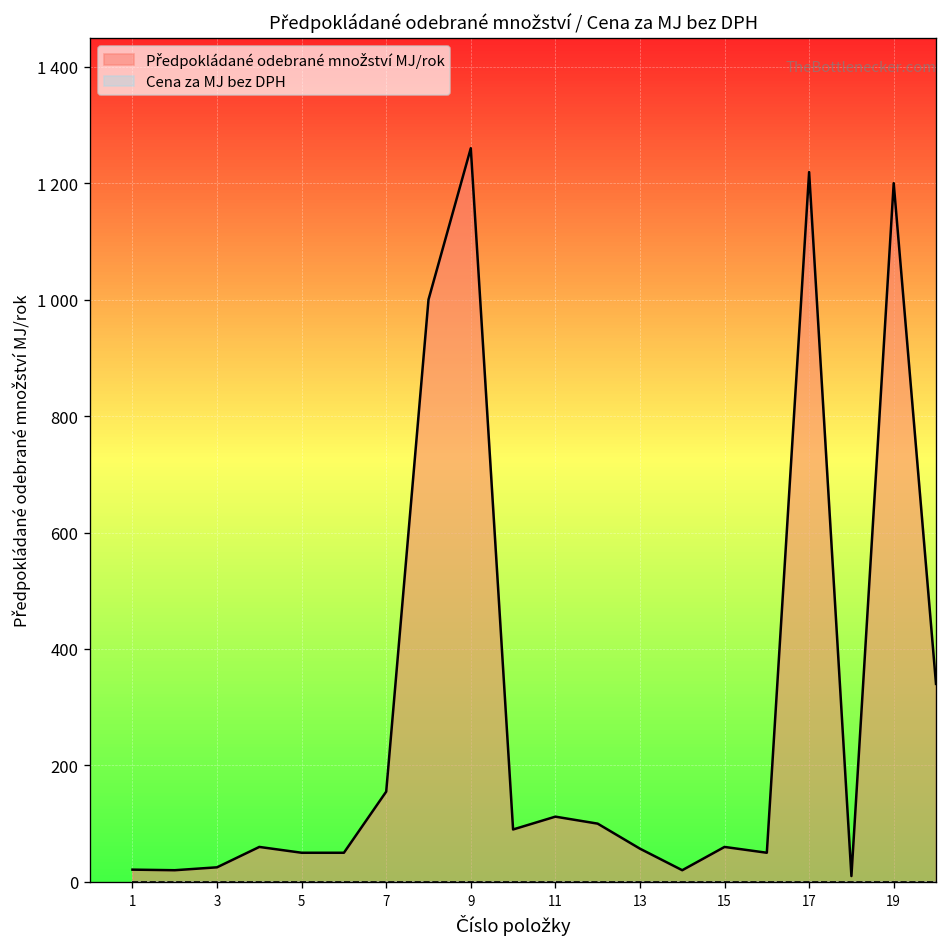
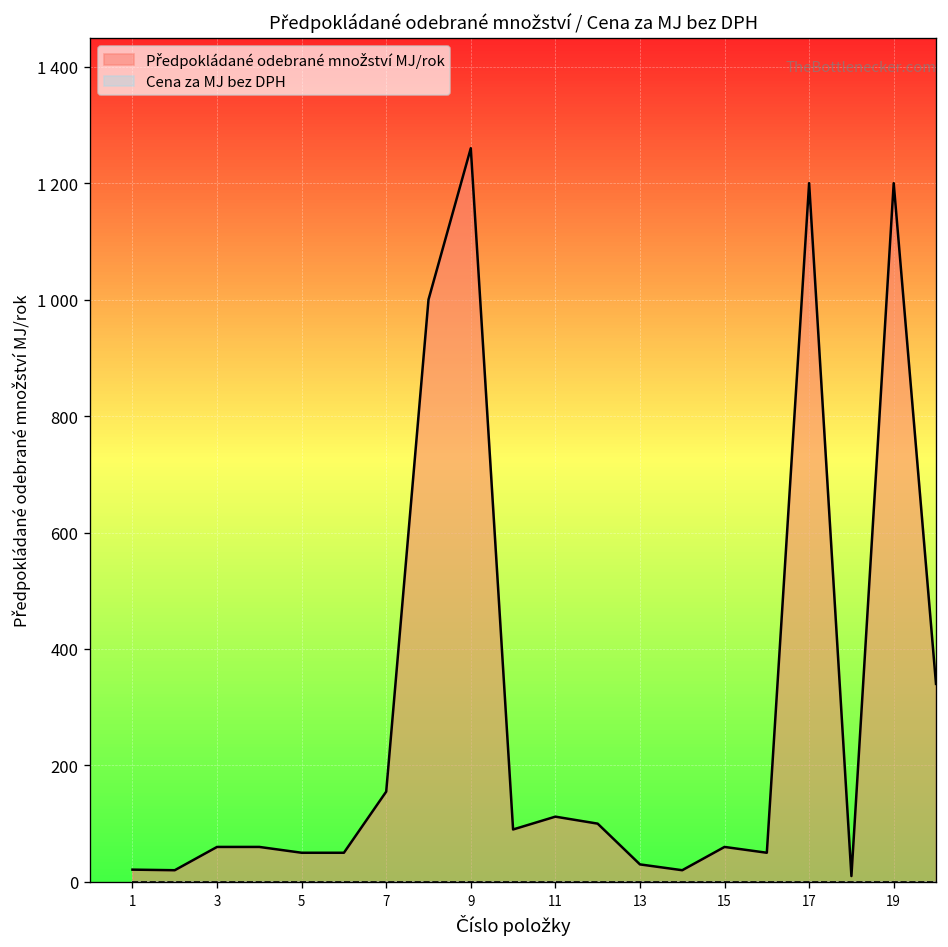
  {
    "Předpokládané odebrané množství MJ/rok": {
      "1": 20,
-     "3": 30,
+     "3": 60,
      "5": 50,
      "7": 160,
      "9": 1260,
      "11": 110,
-     "13": 60,
+     "13": 30,
      "15": 60,
-     "17": 1220,
+     "17": 1200,
      "19": 1200
    },
    "Cena za MJ bez DPH": {
      "1": 0,
      "3": 0,
      "5": 0,
      "7": 0,
      "9": 0,
      "11": 0,
      "13": 0,
      "15": 0,
      "17": 0,
      "19": 0
    }
  }
